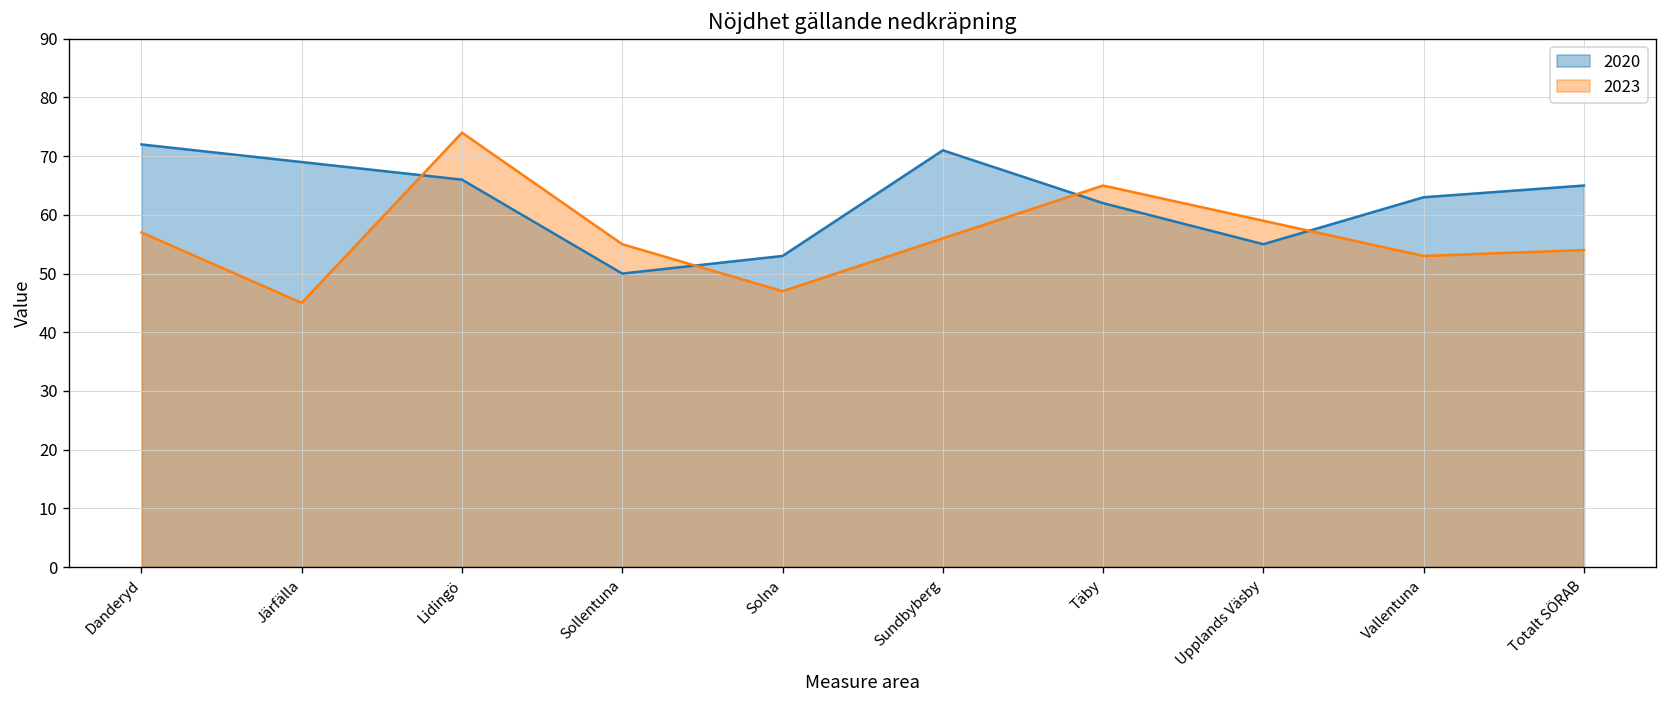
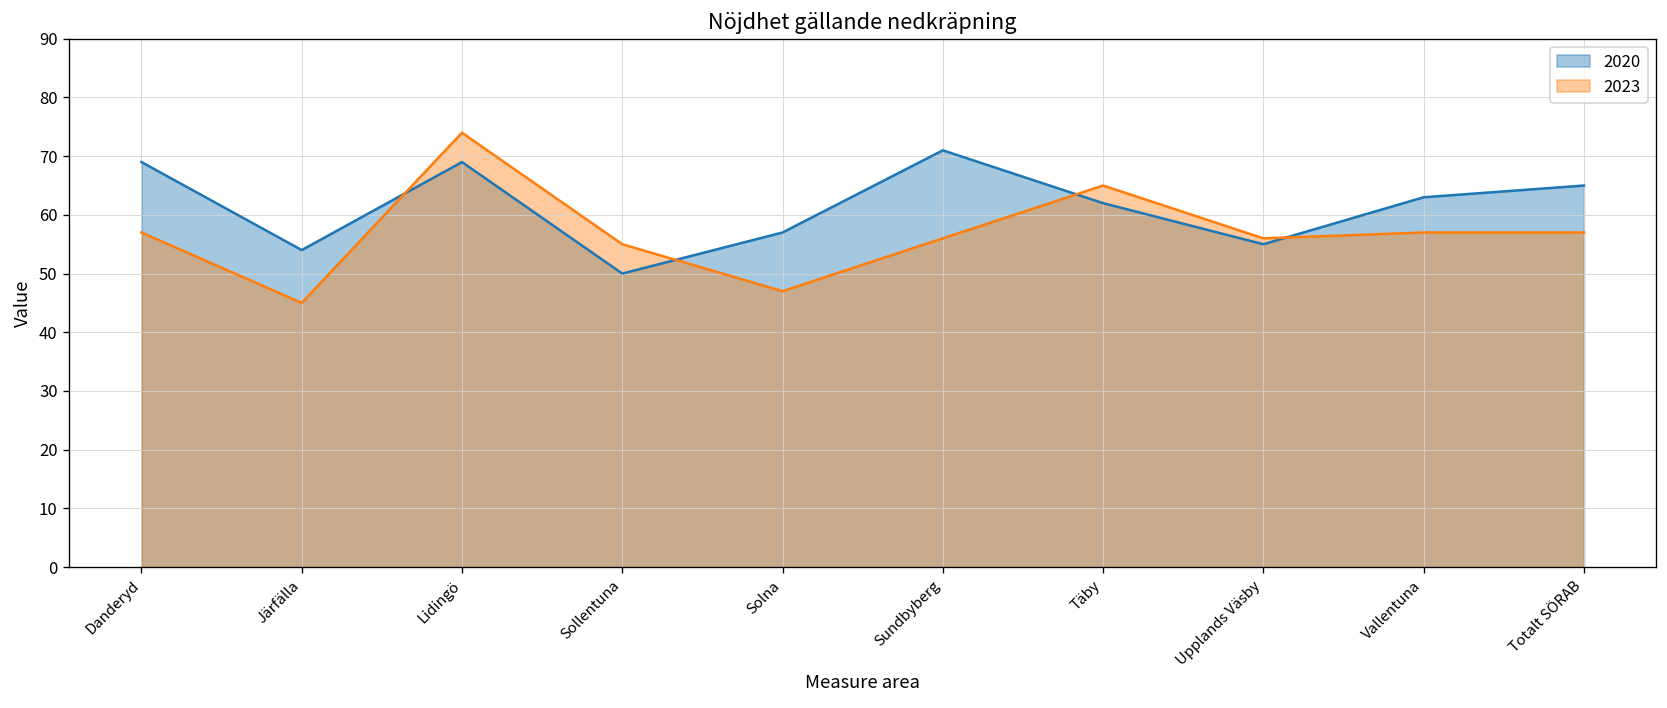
  {
    "2020": {
-     "Danderyd": 72,
-     "Järfälla": 69,
-     "Lidingö": 66,
+     "Danderyd": 69,
+     "Järfälla": 54,
+     "Lidingö": 69,
      "Sollentuna": 50,
-     "Solna": 53,
+     "Solna": 57,
      "Sundbyberg": 71,
      "Täby": 62,
      "Upplands Väsby": 55,
      "Vallentuna": 63,
      "Totalt SÖRAB": 65
    },
    "2023": {
      "Danderyd": 57,
      "Järfälla": 45,
      "Lidingö": 74,
      "Sollentuna": 55,
      "Solna": 47,
      "Sundbyberg": 56,
      "Täby": 65,
-     "Upplands Väsby": 59,
-     "Vallentuna": 53,
-     "Totalt SÖRAB": 54
+     "Upplands Väsby": 56,
+     "Vallentuna": 57,
+     "Totalt SÖRAB": 57
    }
  }
